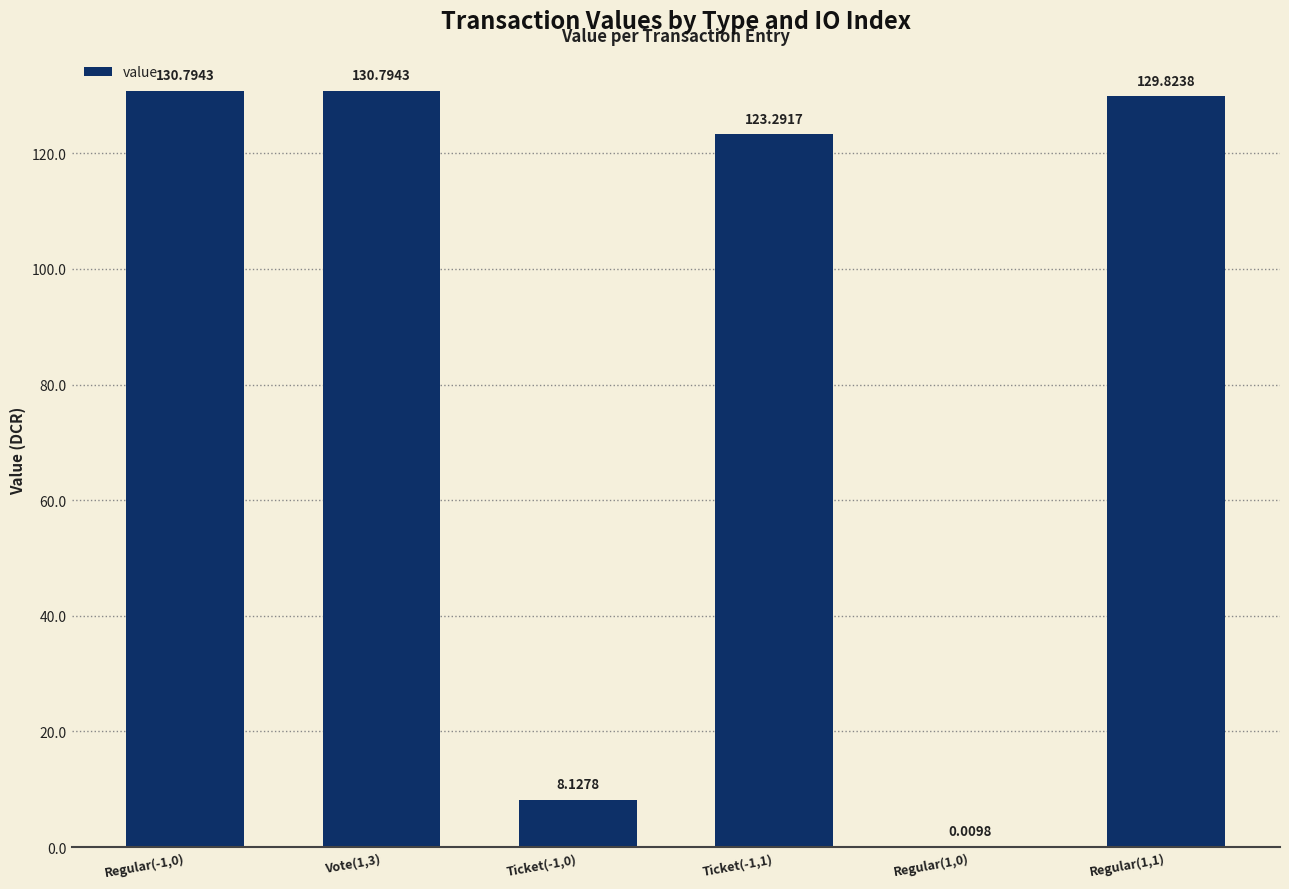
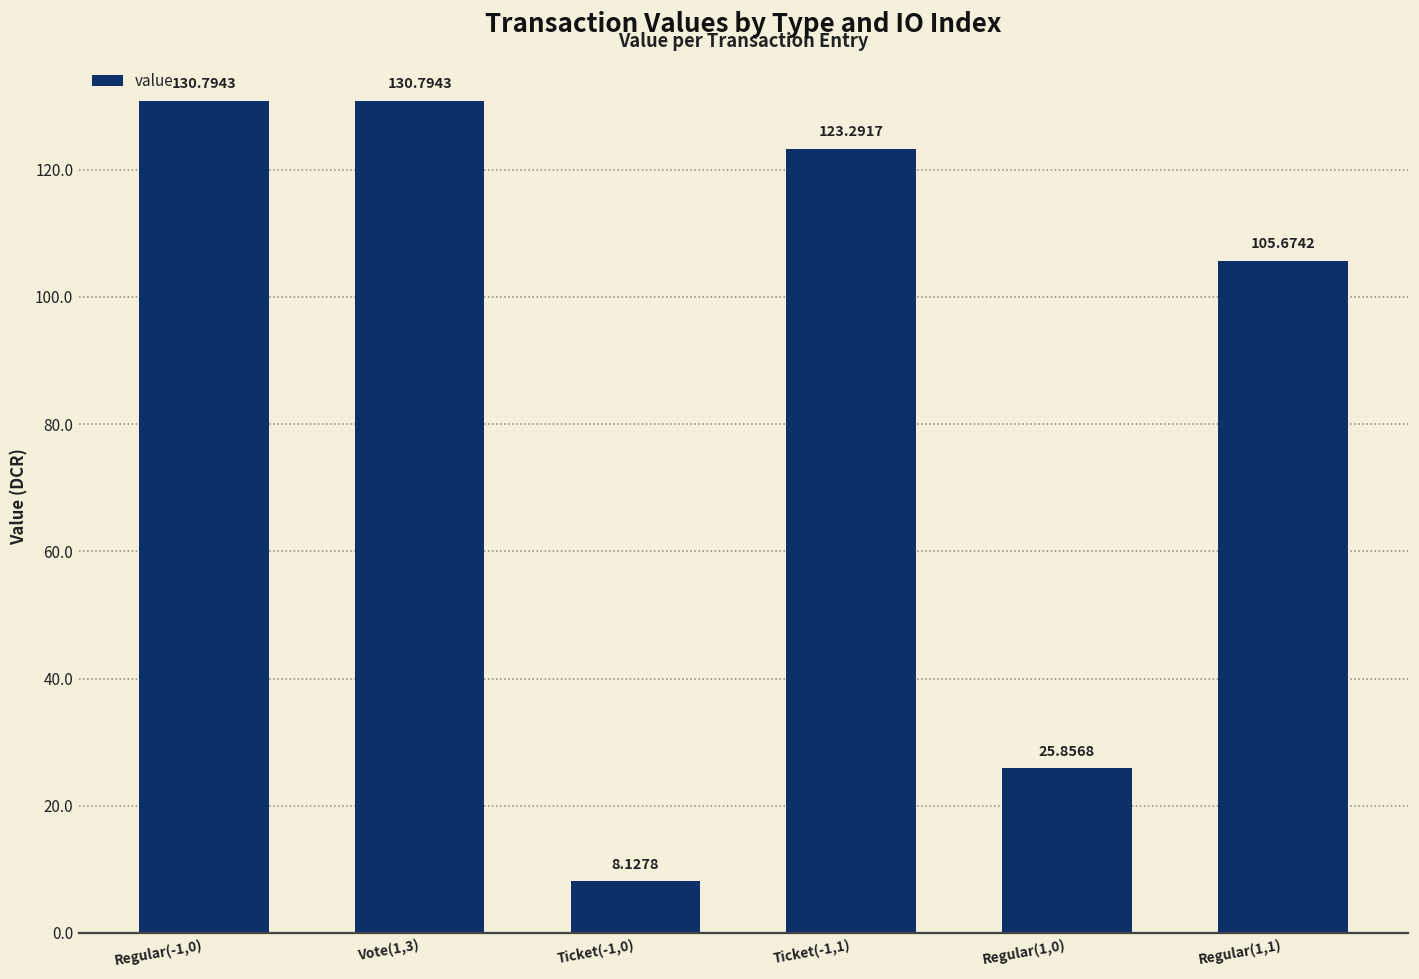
  {
    "Regular(-1,0)": 130.7943,
    "Vote(1,3)": 130.7943,
    "Ticket(-1,0)": 8.1278,
    "Ticket(-1,1)": 123.2917,
-   "Regular(1,0)": 0.0098,
-   "Regular(1,1)": 129.8238
+   "Regular(1,0)": 25.8568,
+   "Regular(1,1)": 105.6742
  }
